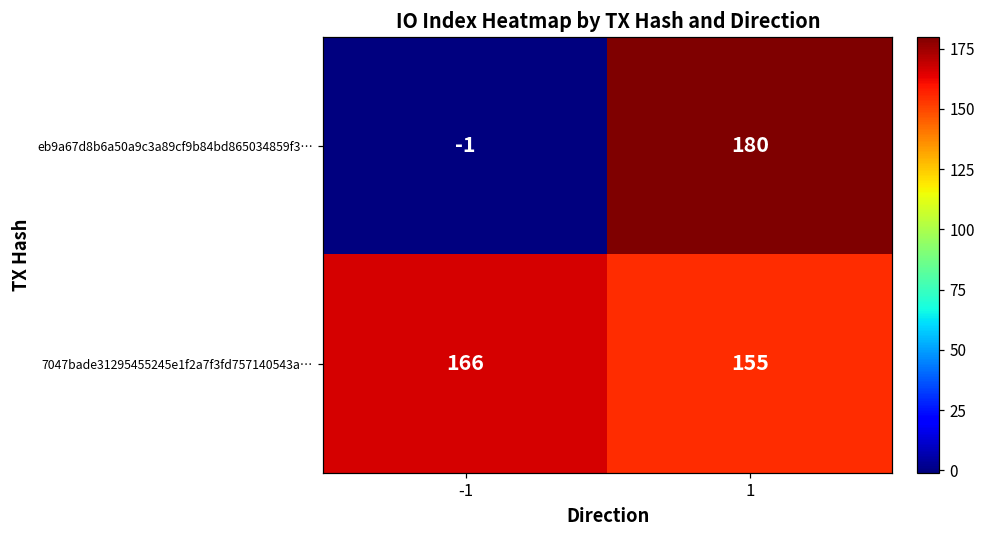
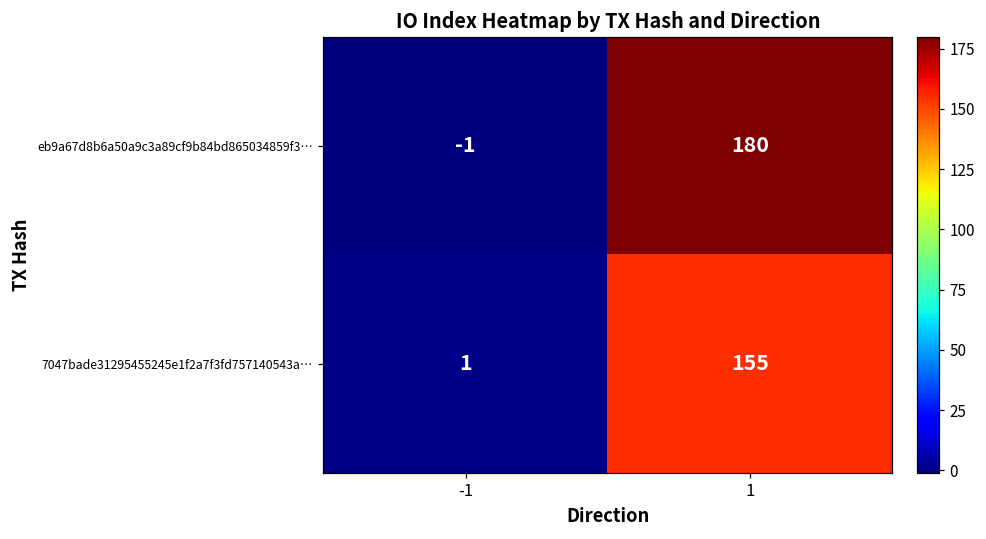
  {
    "eb9a67d8b6a50a9c3a89cf9b84bd865034859f3…": {
      "-1": -1,
      "1": 180
    },
    "7047bade31295455245e1f2a7f3fd757140543a…": {
-     "-1": 166,
+     "-1": 1,
      "1": 155
    }
  }
